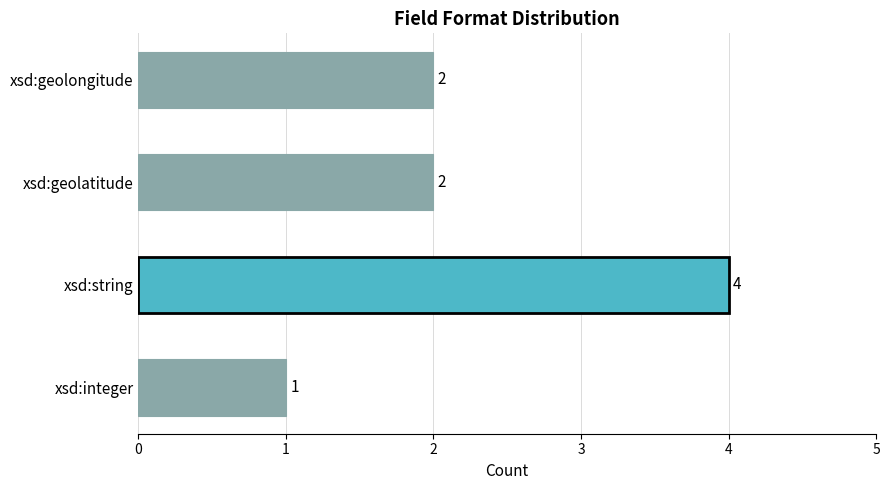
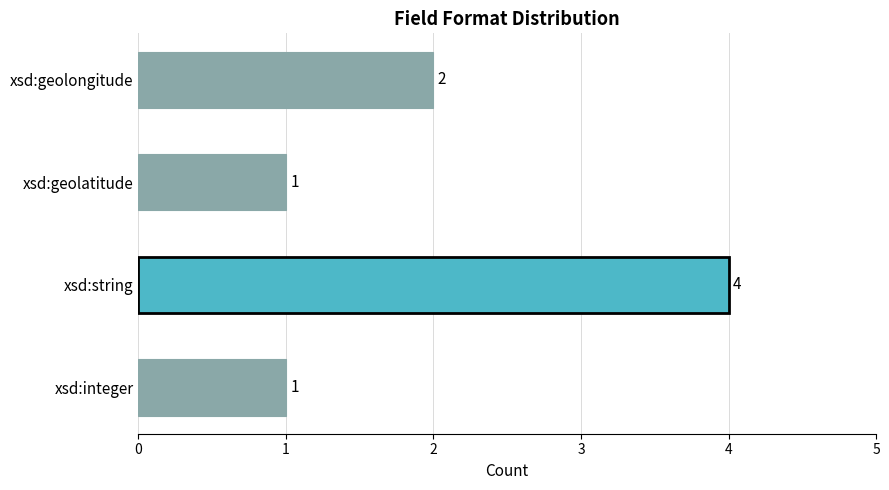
  {
    "xsd:geolongitude": 2,
-   "xsd:geolatitude": 2,
+   "xsd:geolatitude": 1,
    "xsd:string": 4,
    "xsd:integer": 1
  }
